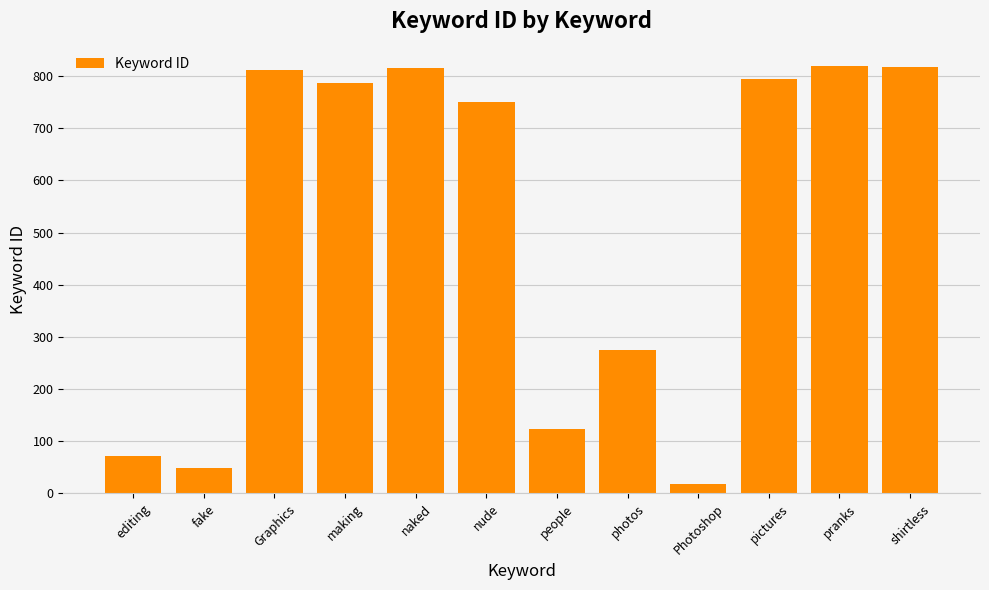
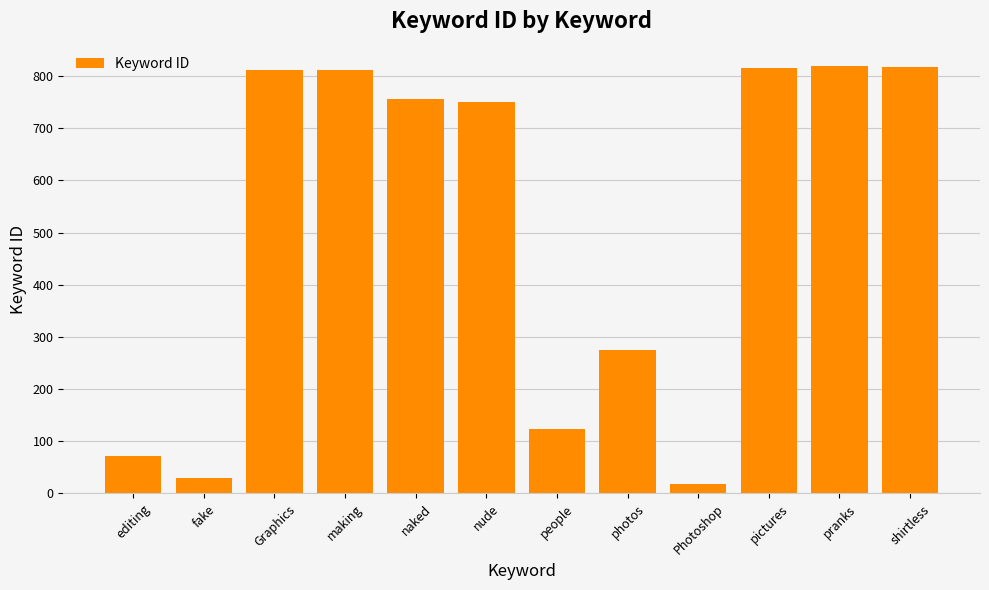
  {
    "editing": 70,
-   "fake": 50,
+   "fake": 30,
    "Graphics": 810,
-   "making": 790,
-   "naked": 820,
+   "making": 810,
+   "naked": 760,
    "nude": 750,
    "people": 120,
    "photos": 270,
    "Photoshop": 20,
-   "pictures": 800,
+   "pictures": 820,
    "pranks": 820,
    "shirtless": 820
  }
